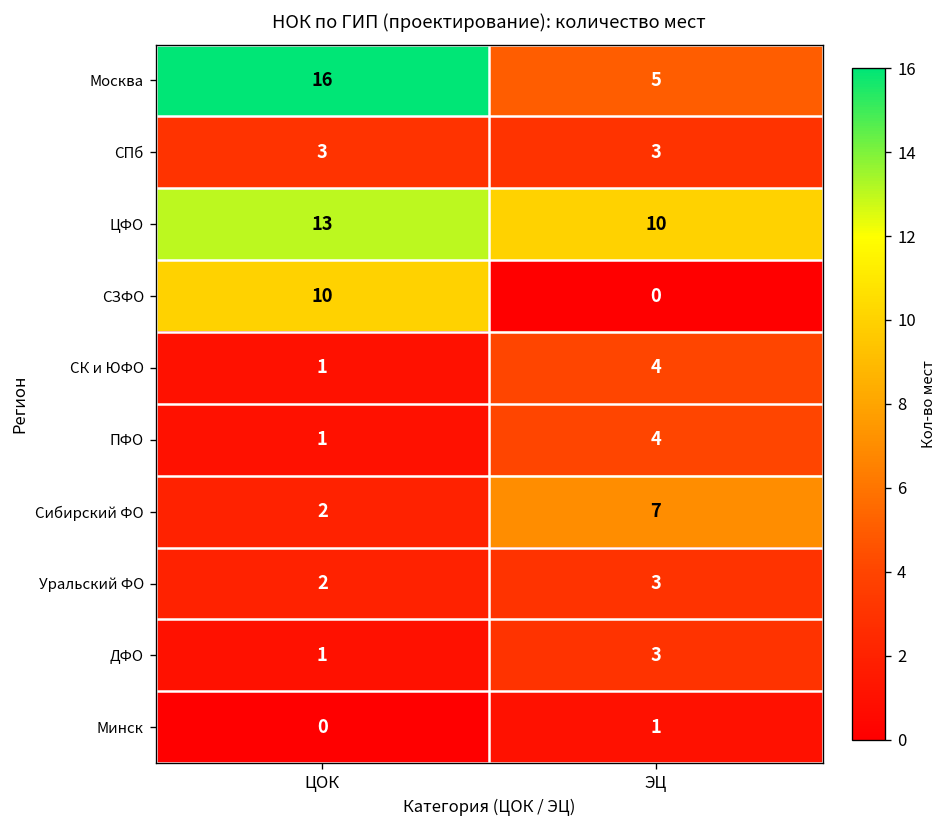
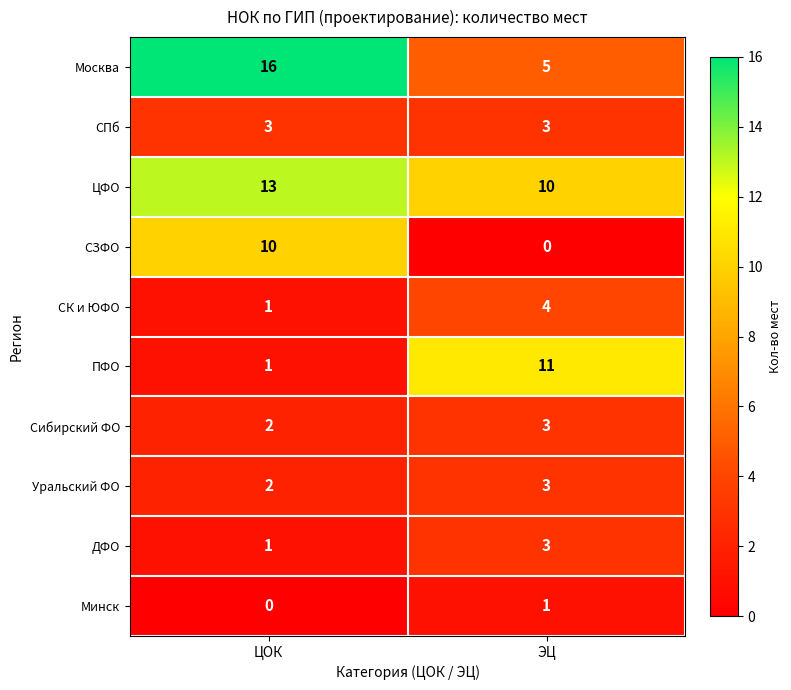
  {
    "Москва": {
      "ЦОК": 16,
      "ЭЦ": 5
    },
    "СПб": {
      "ЦОК": 3,
      "ЭЦ": 3
    },
    "ЦФО": {
      "ЦОК": 13,
      "ЭЦ": 10
    },
    "СЗФО": {
      "ЦОК": 10,
      "ЭЦ": 0
    },
    "СК и ЮФО": {
      "ЦОК": 1,
      "ЭЦ": 4
    },
    "ПФО": {
      "ЦОК": 1,
-     "ЭЦ": 4
+     "ЭЦ": 11
    },
    "Сибирский ФО": {
      "ЦОК": 2,
-     "ЭЦ": 7
+     "ЭЦ": 3
    },
    "Уральский ФО": {
      "ЦОК": 2,
      "ЭЦ": 3
    },
    "ДФО": {
      "ЦОК": 1,
      "ЭЦ": 3
    },
    "Минск": {
      "ЦОК": 0,
      "ЭЦ": 1
    }
  }
